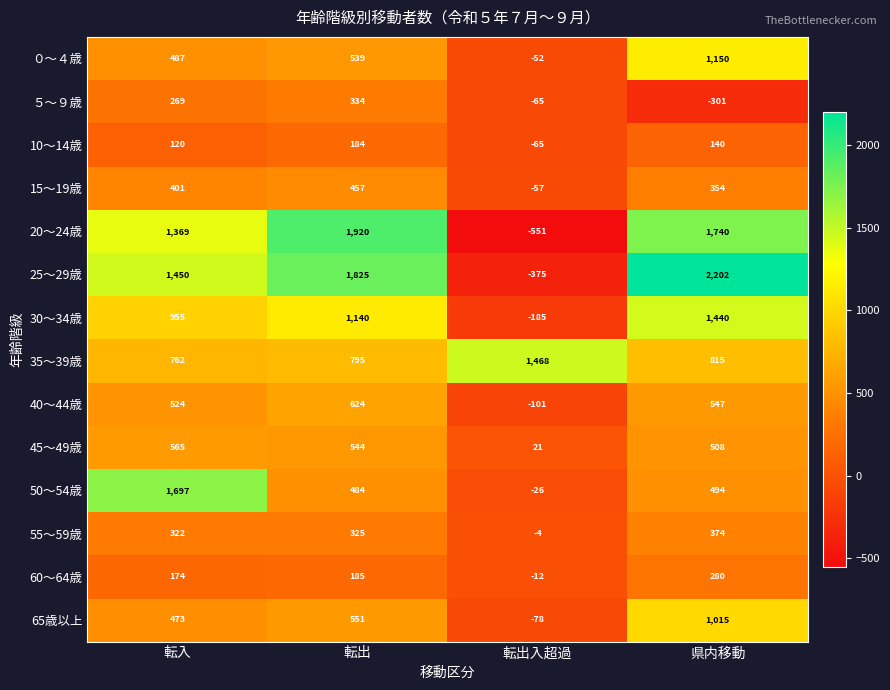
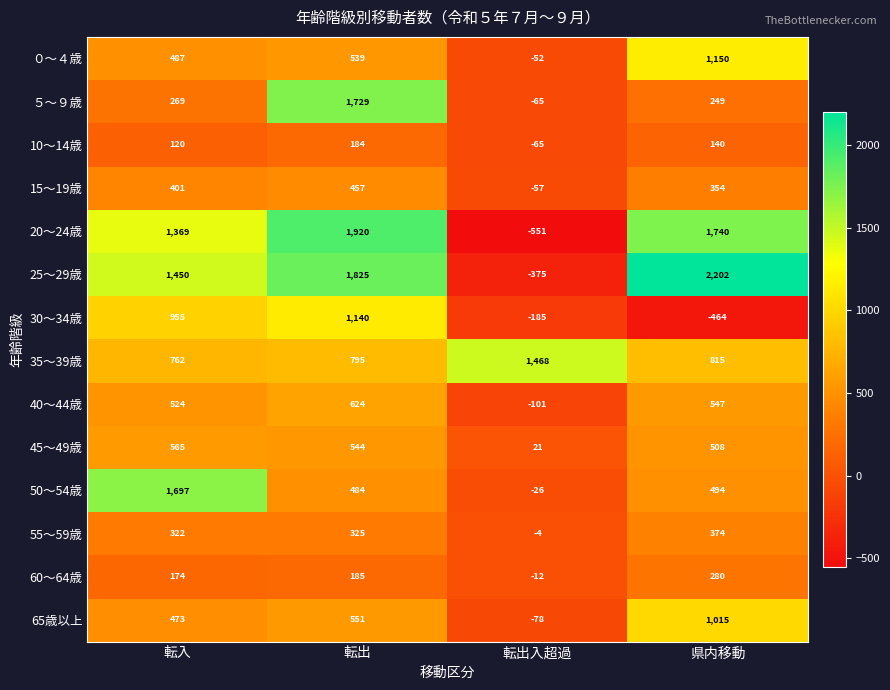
  {
    "０～４歳": {
      "転入": "487",
      "転出": "539",
      "転出入超過": "-52",
      "県内移動": "1,150"
    },
    "５～９歳": {
      "転入": "269",
-     "転出": "334",
+     "転出": "1,729",
      "転出入超過": "-65",
-     "県内移動": "-301"
+     "県内移動": "249"
    },
    "10～14歳": {
      "転入": "120",
      "転出": "184",
      "転出入超過": "-65",
      "県内移動": "140"
    },
    "15～19歳": {
      "転入": "401",
      "転出": "457",
      "転出入超過": "-57",
      "県内移動": "354"
    },
    "20～24歳": {
      "転入": "1,369",
      "転出": "1,920",
      "転出入超過": "-551",
      "県内移動": "1,740"
    },
    "25～29歳": {
      "転入": "1,450",
      "転出": "1,825",
      "転出入超過": "-375",
      "県内移動": "2,202"
    },
    "30～34歳": {
      "転入": "955",
      "転出": "1,140",
      "転出入超過": "-185",
-     "県内移動": "1,440"
+     "県内移動": "-464"
    },
    "35～39歳": {
      "転入": "762",
      "転出": "795",
      "転出入超過": "1,468",
      "県内移動": "815"
    },
    "40～44歳": {
      "転入": "524",
      "転出": "624",
      "転出入超過": "-101",
      "県内移動": "547"
    },
    "45～49歳": {
      "転入": "565",
      "転出": "544",
      "転出入超過": "21",
      "県内移動": "508"
    },
    "50～54歳": {
      "転入": "1,697",
      "転出": "484",
      "転出入超過": "-26",
      "県内移動": "494"
    },
    "55～59歳": {
      "転入": "322",
      "転出": "325",
      "転出入超過": "-4",
      "県内移動": "374"
    },
    "60～64歳": {
      "転入": "174",
      "転出": "185",
      "転出入超過": "-12",
      "県内移動": "280"
    },
    "65歳以上": {
      "転入": "473",
      "転出": "551",
      "転出入超過": "-78",
      "県内移動": "1,015"
    }
  }
